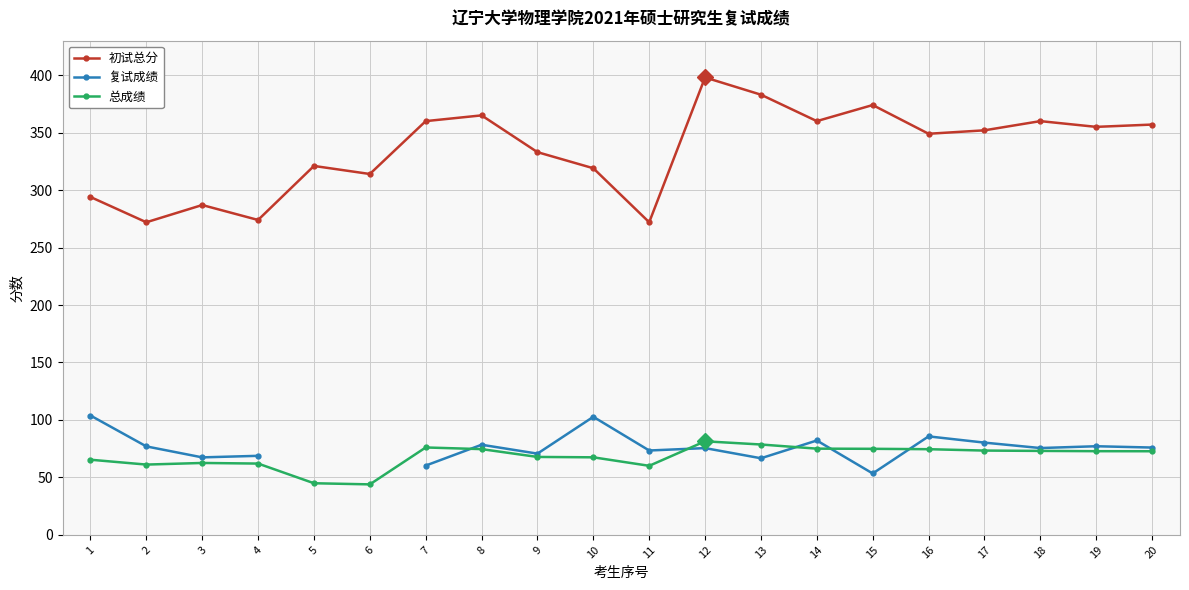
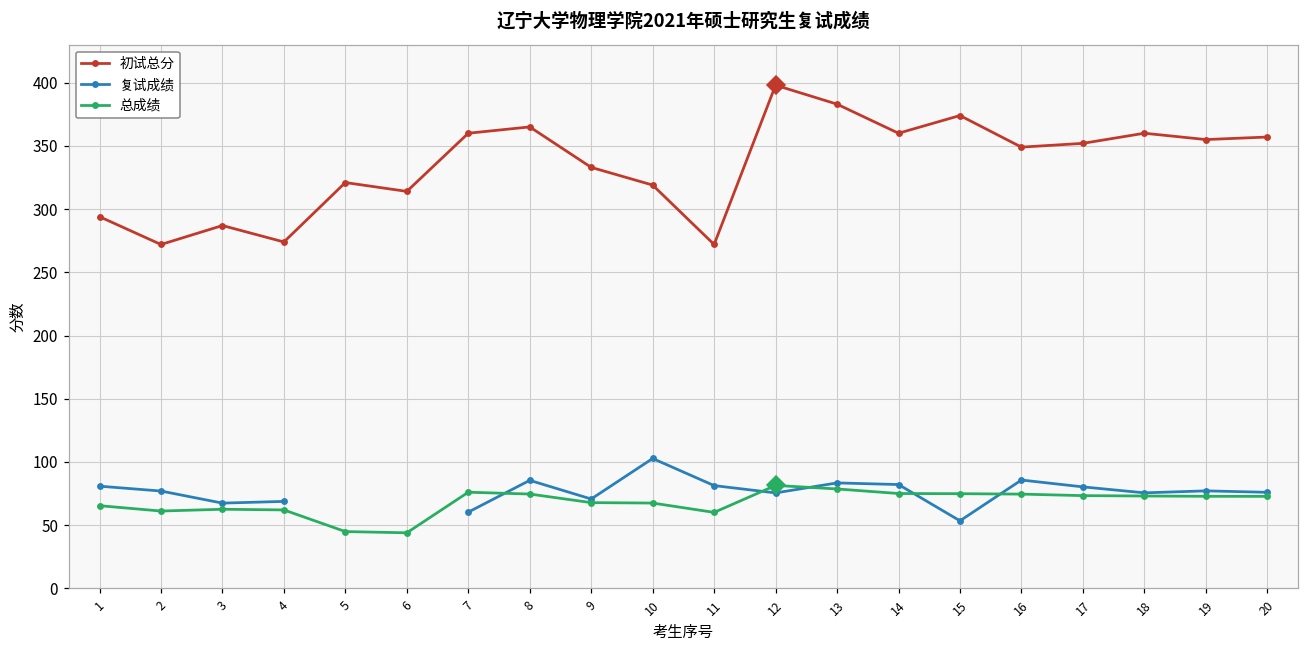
  {
    "复试成绩": {
-     "1": 104,
+     "1": 81,
      "2": 77,
      "3": 67,
      "4": 69,
      "7": 60,
-     "8": 78,
+     "8": 85,
      "9": 71,
      "10": 103,
-     "11": 73,
+     "11": 81,
      "12": 76,
-     "13": 67,
+     "13": 83,
      "14": 82,
      "15": 53,
      "16": 86,
      "17": 80,
      "18": 76,
      "19": 77,
      "20": 76
    }
  }
